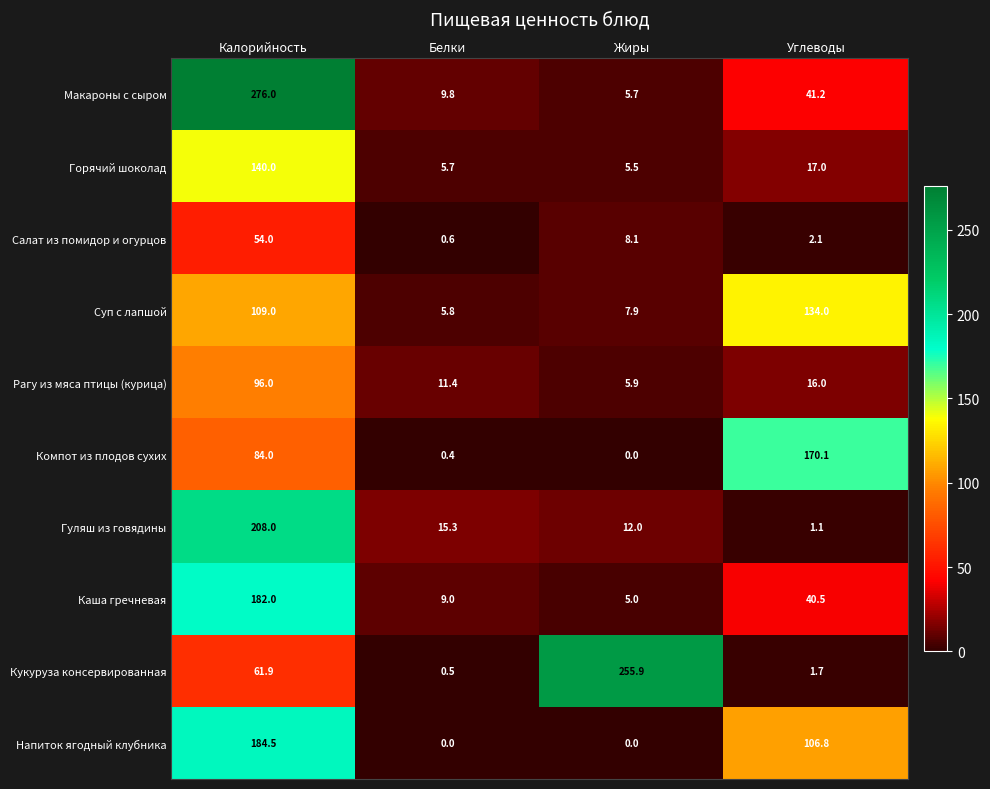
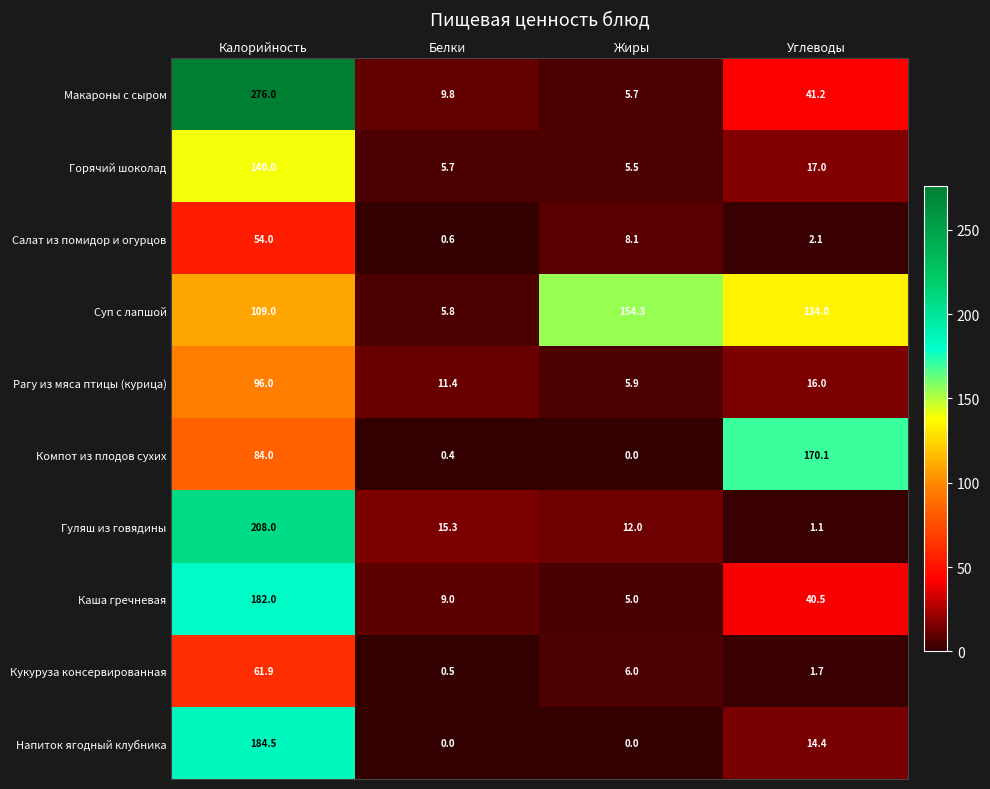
  {
    "Макароны с сыром": {
      "Калорийность": 276.0,
      "Белки": 9.8,
      "Жиры": 5.7,
      "Углеводы": 41.2
    },
    "Горячий шоколад": {
      "Калорийность": 140.0,
      "Белки": 5.7,
      "Жиры": 5.5,
      "Углеводы": 17.0
    },
    "Салат из помидор и огурцов": {
      "Калорийность": 54.0,
      "Белки": 0.6,
      "Жиры": 8.1,
      "Углеводы": 2.1
    },
    "Суп с лапшой": {
      "Калорийность": 109.0,
      "Белки": 5.8,
-     "Жиры": 7.9,
+     "Жиры": 154.3,
      "Углеводы": 134.0
    },
    "Рагу из мяса птицы (курица)": {
      "Калорийность": 96.0,
      "Белки": 11.4,
      "Жиры": 5.9,
      "Углеводы": 16.0
    },
    "Компот из плодов сухих": {
      "Калорийность": 84.0,
      "Белки": 0.4,
      "Жиры": 0.0,
      "Углеводы": 170.1
    },
    "Гуляш из говядины": {
      "Калорийность": 208.0,
      "Белки": 15.3,
      "Жиры": 12.0,
      "Углеводы": 1.1
    },
    "Каша гречневая": {
      "Калорийность": 182.0,
      "Белки": 9.0,
      "Жиры": 5.0,
      "Углеводы": 40.5
    },
    "Кукуруза консервированная": {
      "Калорийность": 61.9,
      "Белки": 0.5,
-     "Жиры": 255.9,
+     "Жиры": 6.0,
      "Углеводы": 1.7
    },
    "Напиток ягодный клубника": {
      "Калорийность": 184.5,
      "Белки": 0.0,
      "Жиры": 0.0,
-     "Углеводы": 106.8
+     "Углеводы": 14.4
    }
  }
